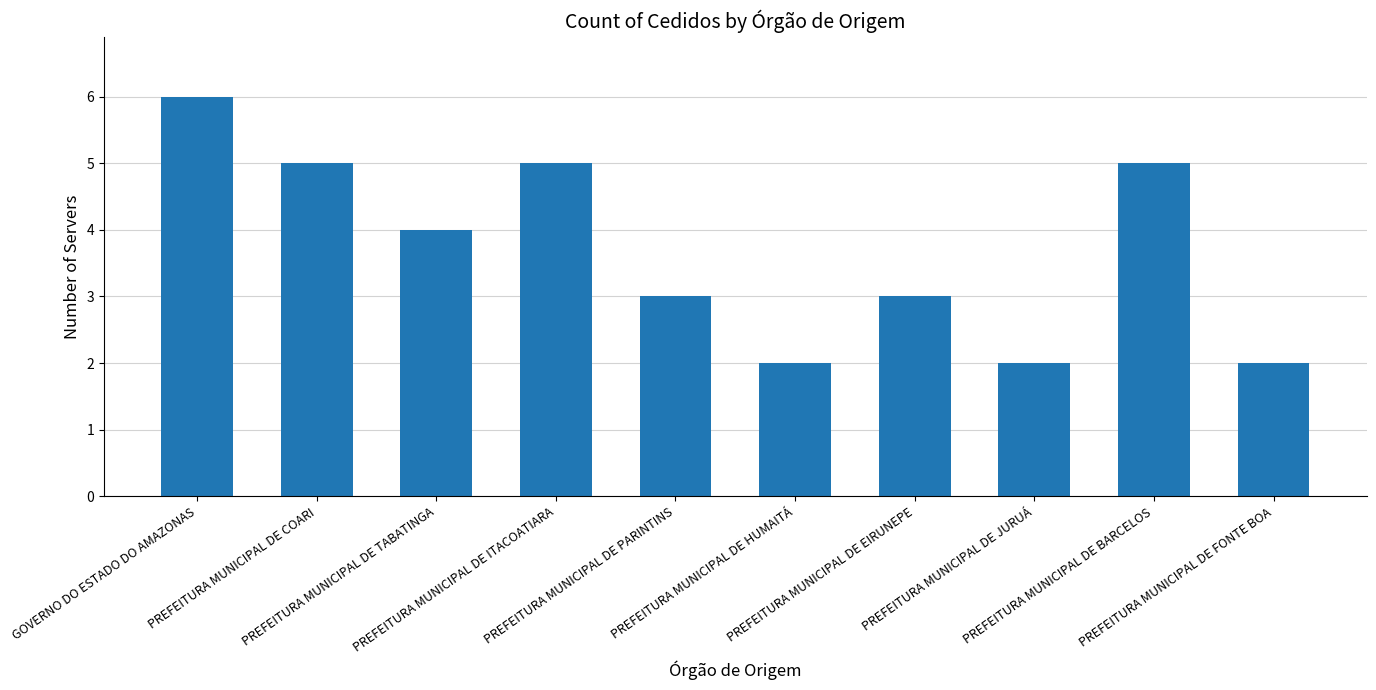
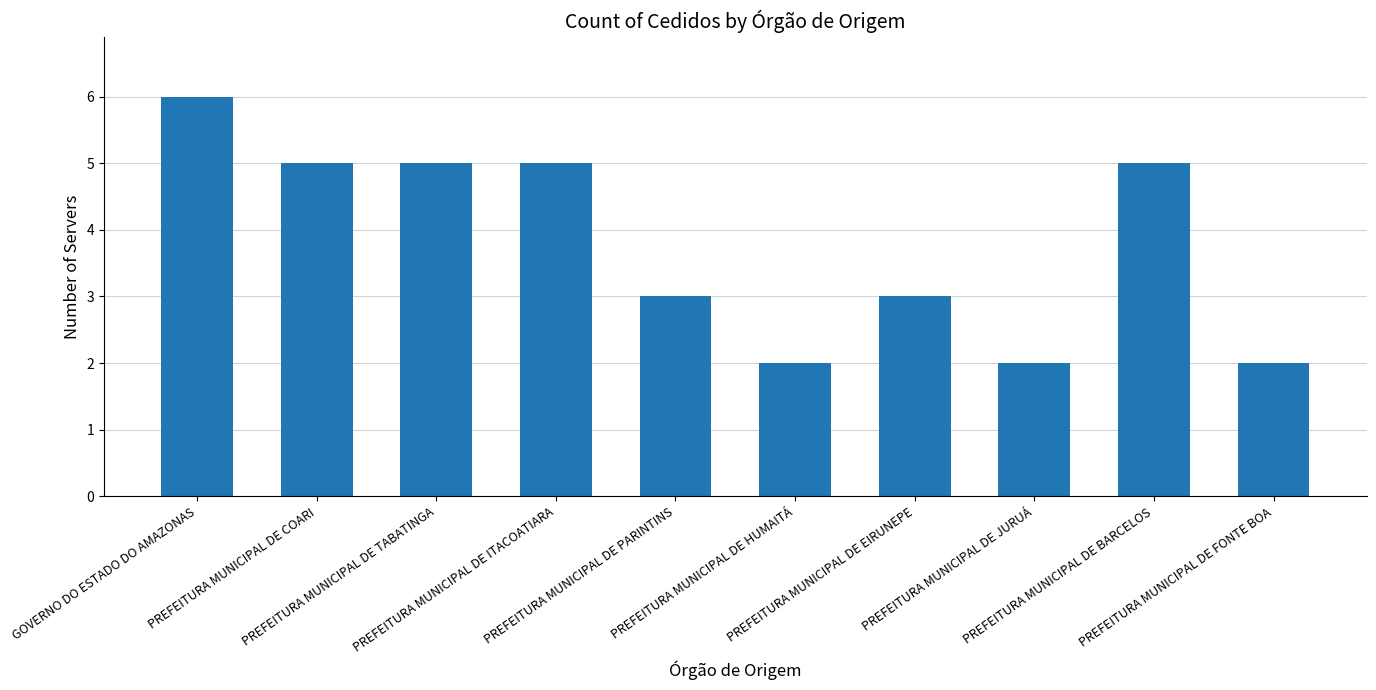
  {
    "GOVERNO DO ESTADO DO AMAZONAS": 6,
    "PREFEITURA MUNICIPAL DE COARI": 5,
-   "PREFEITURA MUNICIPAL DE TABATINGA": 4,
+   "PREFEITURA MUNICIPAL DE TABATINGA": 5,
    "PREFEITURA MUNICIPAL DE ITACOATIARA": 5,
    "PREFEITURA MUNICIPAL DE PARINTINS": 3,
    "PREFEITURA MUNICIPAL DE HUMAITÁ": 2,
    "PREFEITURA MUNICIPAL DE EIRUNEPE": 3,
    "PREFEITURA MUNICIPAL DE JURUÁ": 2,
    "PREFEITURA MUNICIPAL DE BARCELOS": 5,
    "PREFEITURA MUNICIPAL DE FONTE BOA": 2
  }
